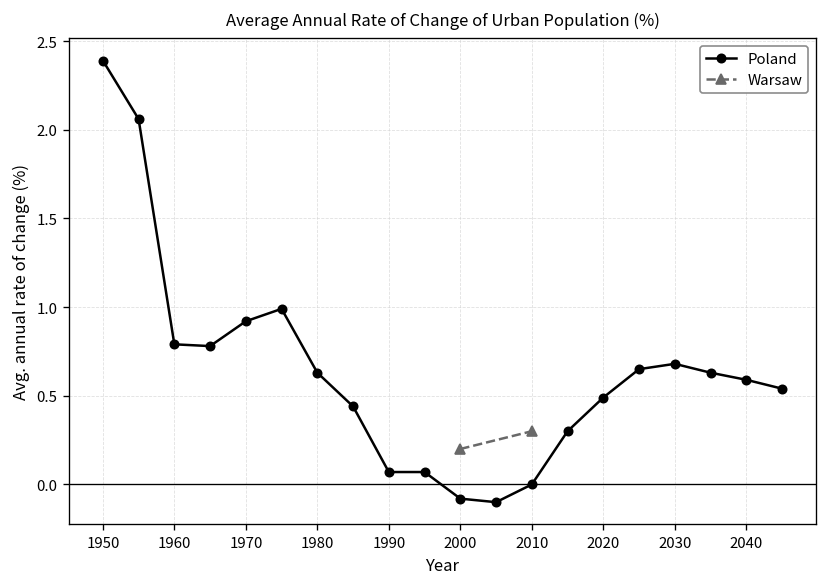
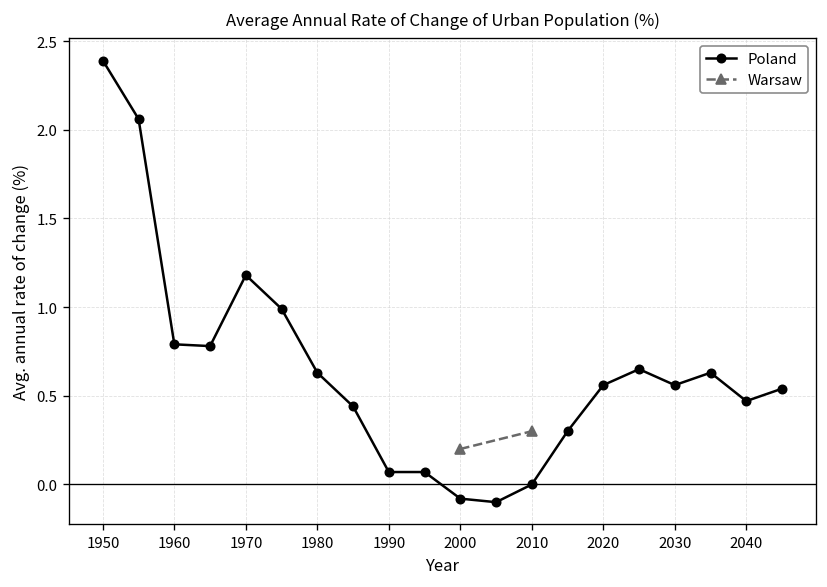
  {
    "Poland": {
      "1950": 2.39,
      "1960": 0.79,
-     "1970": 0.92,
+     "1970": 1.18,
      "1980": 0.63,
      "1990": 0.07,
      "2000": -0.08,
      "2010": 0.00,
-     "2020": 0.49,
-     "2030": 0.68,
-     "2040": 0.59
+     "2020": 0.56,
+     "2030": 0.56,
+     "2040": 0.47
    },
    "Warsaw": {
      "2000": 0.20,
      "2010": 0.30
    }
  }
